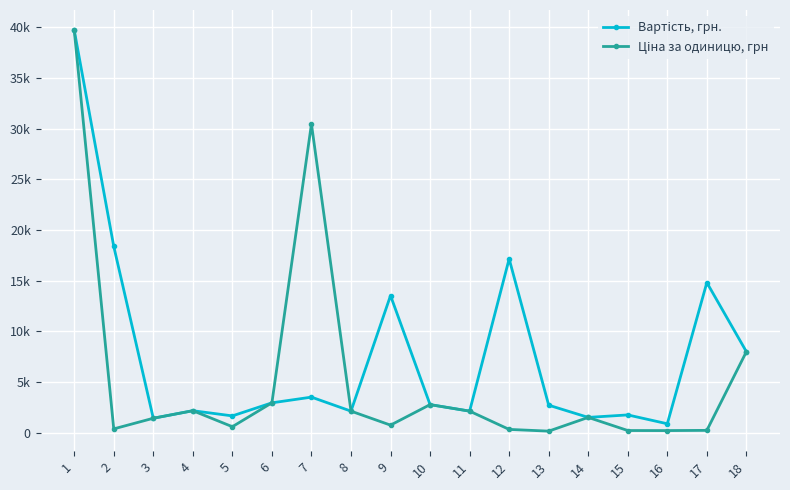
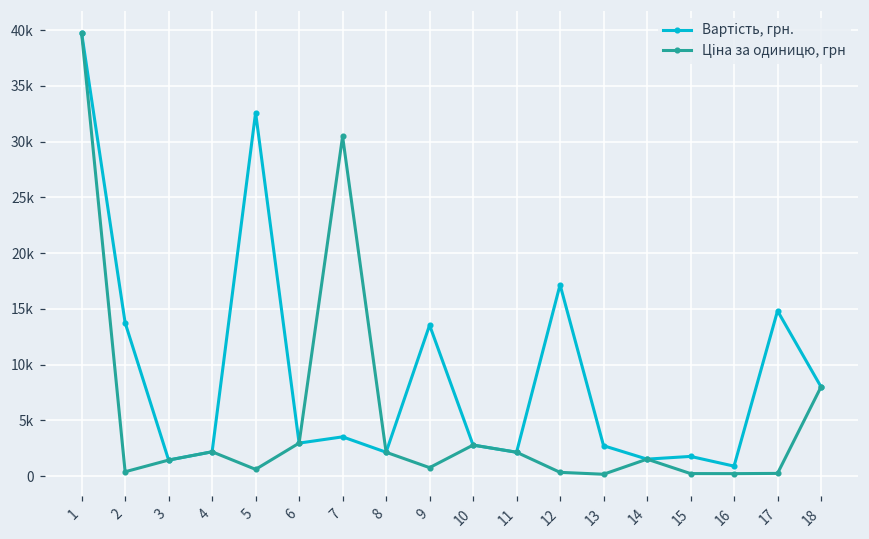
  {
    "Вартість, грн.": {
-     "2": 18400,
-     "5": 1700,
+     "2": 13800,
+     "5": 32600,
      "7": 3500,
      "9": 13500,
      "12": 17200,
      "13": 2700,
      "15": 1800,
      "16": 900,
      "17": 14800
    },
    "Ціна за одиницю, грн": {
      "2": 400,
      "5": 600,
      "7": 30500,
      "9": 800,
      "12": 300,
      "13": 200,
      "15": 200,
      "16": 200,
      "17": 200
    }
  }
